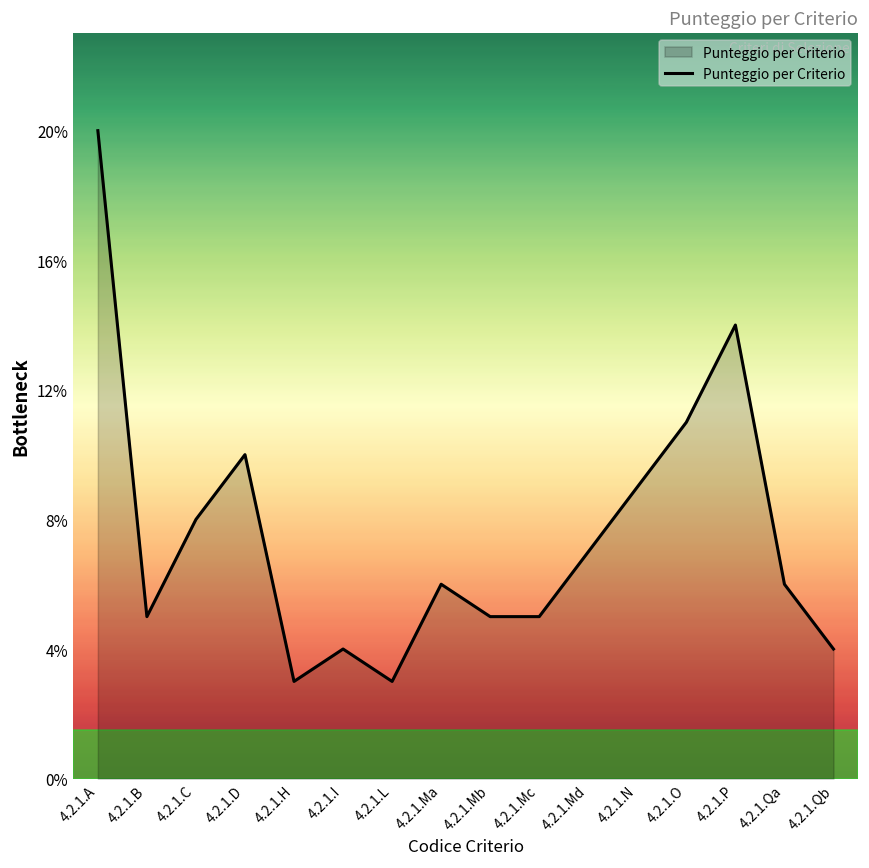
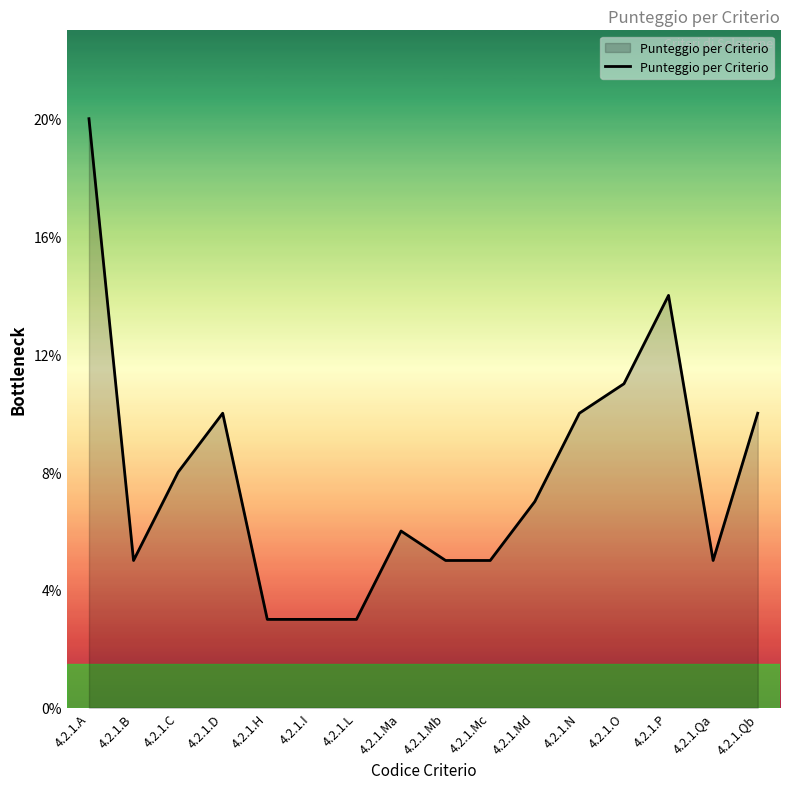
  {
    "4.2.1.A": "20%",
    "4.2.1.B": "5%",
    "4.2.1.C": "8%",
    "4.2.1.D": "10%",
    "4.2.1.H": "3%",
-   "4.2.1.I": "4%",
+   "4.2.1.I": "3%",
    "4.2.1.L": "3%",
    "4.2.1.Ma": "6%",
    "4.2.1.Mb": "5%",
    "4.2.1.Mc": "5%",
    "4.2.1.Md": "7%",
-   "4.2.1.N": "9%",
+   "4.2.1.N": "10%",
    "4.2.1.O": "11%",
    "4.2.1.P": "14%",
-   "4.2.1.Qa": "6%",
-   "4.2.1.Qb": "4%"
+   "4.2.1.Qa": "5%",
+   "4.2.1.Qb": "10%"
  }
